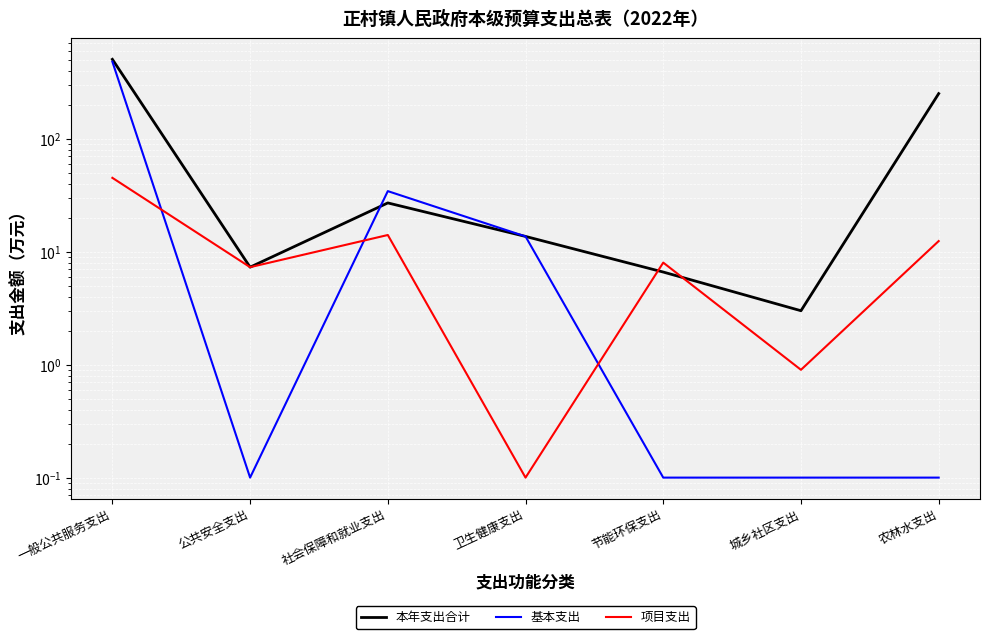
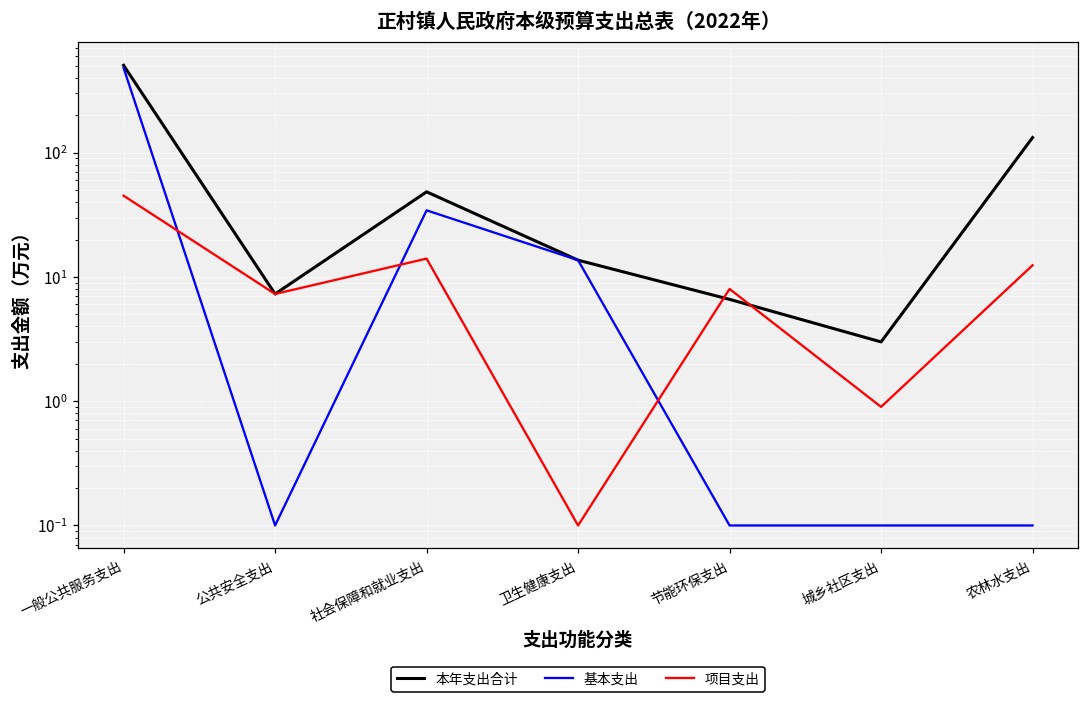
  {
    "本年支出合计": {
-     "社会保障和就业支出": 27,
+     "社会保障和就业支出": 48,
      "节能环保支出": 7,
      "城乡社区支出": 3,
-     "农林水支出": 250
+     "农林水支出": 130
    },
    "基本支出": {
      "公共安全支出": 0.10,
      "社会保障和就业支出": 34,
      "节能环保支出": 0.10,
      "城乡社区支出": 0.10,
      "农林水支出": 0.10
    },
    "项目支出": {
      "一般公共服务支出": 45,
      "社会保障和就业支出": 14,
      "卫生健康支出": 0.10,
      "节能环保支出": 8,
      "城乡社区支出": 0.9,
      "农林水支出": 12
    }
  }
